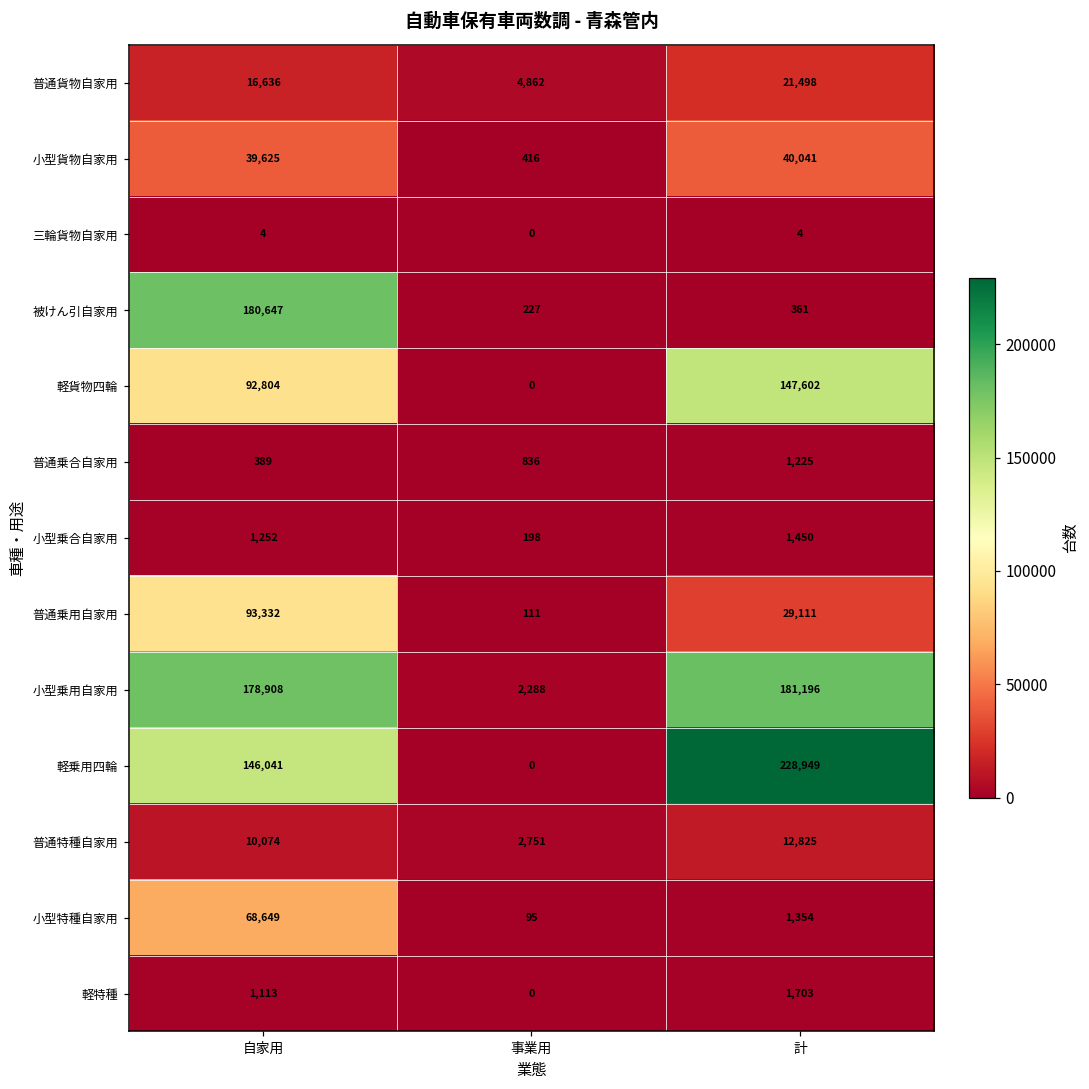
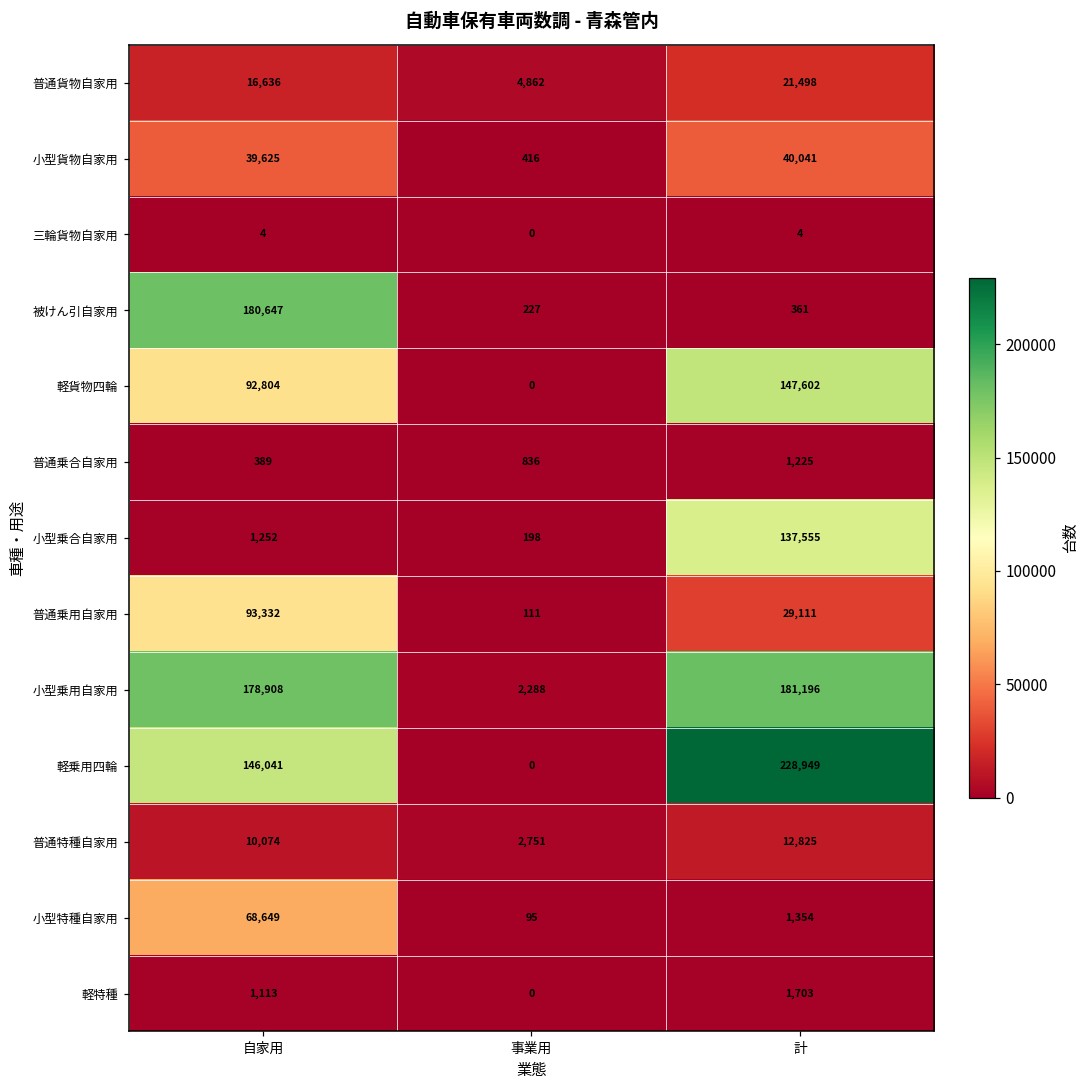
  {
    "普通貨物自家用": {
      "自家用": "16,636",
      "事業用": "4,862",
      "計": "21,498"
    },
    "小型貨物自家用": {
      "自家用": "39,625",
      "事業用": "416",
      "計": "40,041"
    },
    "三輪貨物自家用": {
      "自家用": "4",
      "事業用": "0",
      "計": "4"
    },
    "被けん引自家用": {
      "自家用": "180,647",
      "事業用": "227",
      "計": "361"
    },
    "軽貨物四輪": {
      "自家用": "92,804",
      "事業用": "0",
      "計": "147,602"
    },
    "普通乗合自家用": {
      "自家用": "389",
      "事業用": "836",
      "計": "1,225"
    },
    "小型乗合自家用": {
      "自家用": "1,252",
      "事業用": "198",
-     "計": "1,450"
+     "計": "137,555"
    },
    "普通乗用自家用": {
      "自家用": "93,332",
      "事業用": "111",
      "計": "29,111"
    },
    "小型乗用自家用": {
      "自家用": "178,908",
      "事業用": "2,288",
      "計": "181,196"
    },
    "軽乗用四輪": {
      "自家用": "146,041",
      "事業用": "0",
      "計": "228,949"
    },
    "普通特種自家用": {
      "自家用": "10,074",
      "事業用": "2,751",
      "計": "12,825"
    },
    "小型特種自家用": {
      "自家用": "68,649",
      "事業用": "95",
      "計": "1,354"
    },
    "軽特種": {
      "自家用": "1,113",
      "事業用": "0",
      "計": "1,703"
    }
  }
